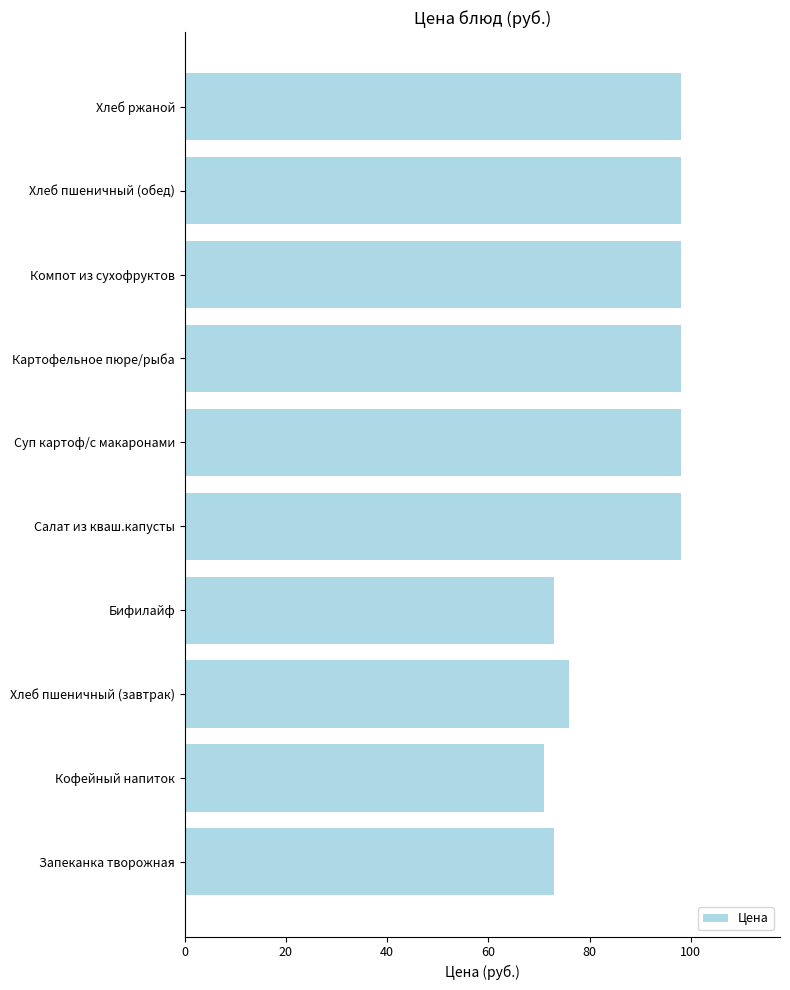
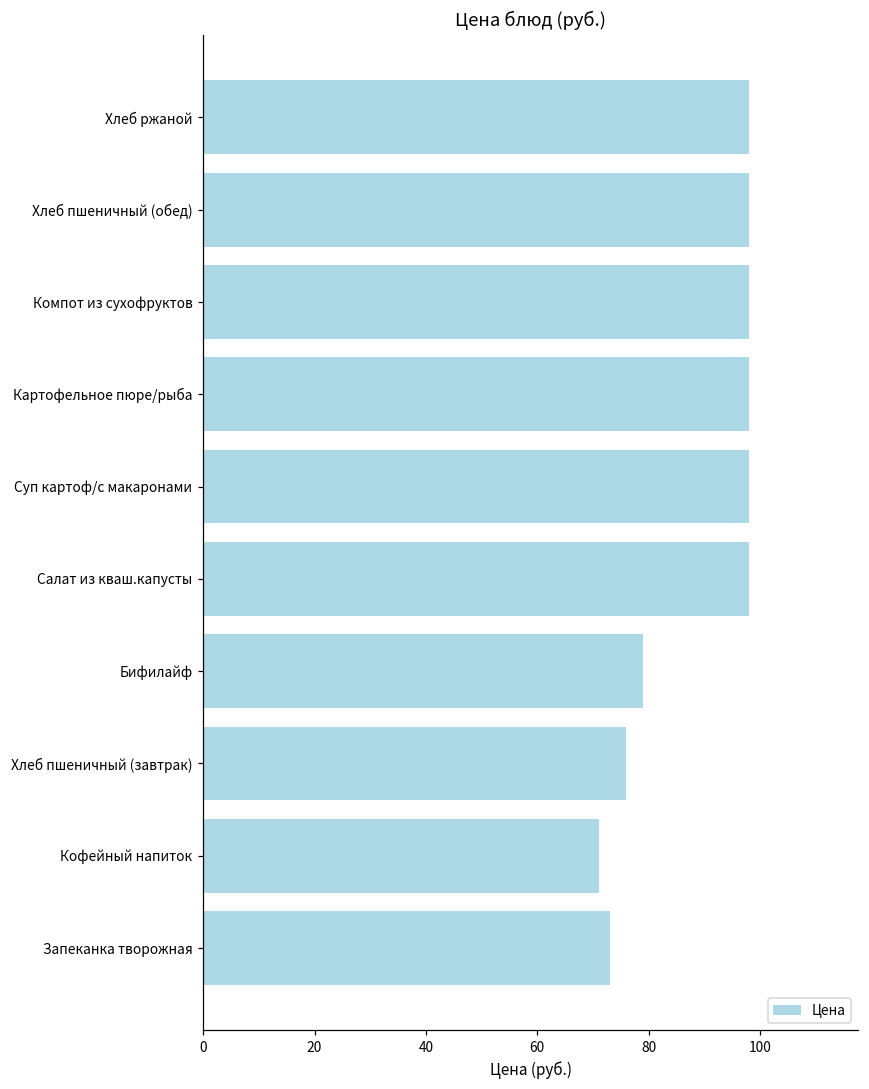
  {
    "Хлеб ржаной": 98,
    "Хлеб пшеничный (обед)": 98,
    "Компот из сухофруктов": 98,
    "Картофельное пюре/рыба": 98,
    "Суп картоф/с макаронами": 98,
    "Салат из кваш.капусты": 98,
-   "Бифилайф": 73,
+   "Бифилайф": 79,
    "Хлеб пшеничный (завтрак)": 76,
    "Кофейный напиток": 71,
    "Запеканка творожная": 73
  }
